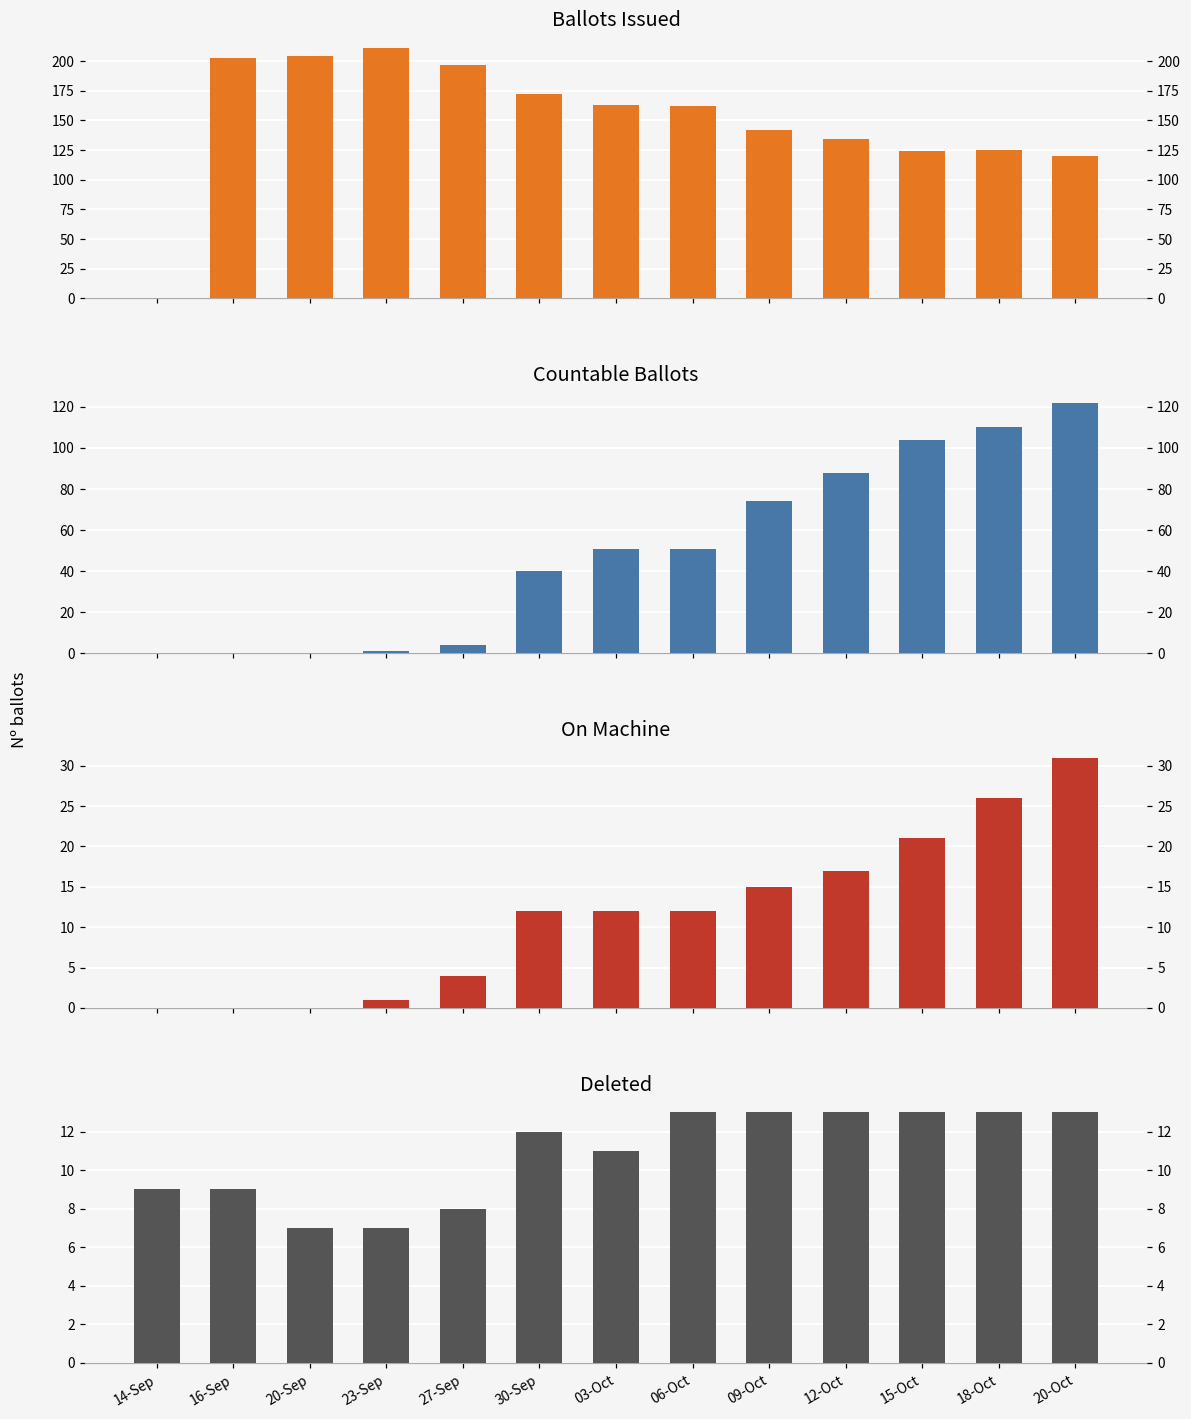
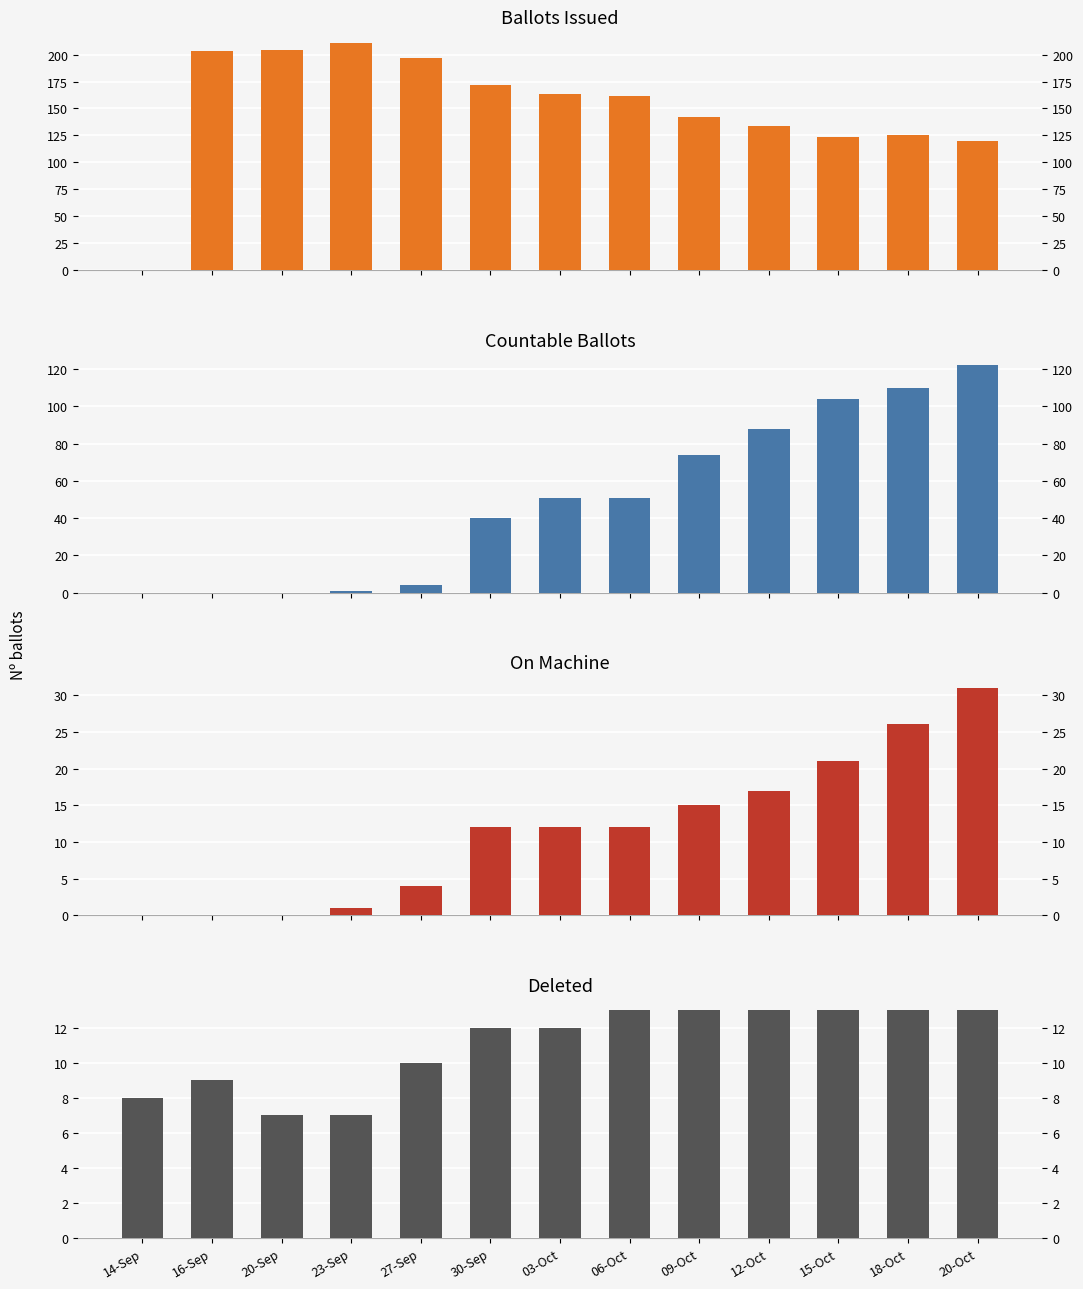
  {
    "Deleted": {
-     "14-Sep": 9,
+     "14-Sep": 8,
      "16-Sep": 9,
      "20-Sep": 7,
      "23-Sep": 7,
-     "27-Sep": 8,
+     "27-Sep": 10,
      "30-Sep": 12,
-     "03-Oct": 11,
+     "03-Oct": 12,
      "06-Oct": 13,
      "09-Oct": 13,
      "12-Oct": 13,
      "15-Oct": 13,
      "18-Oct": 13,
      "20-Oct": 13
    }
  }
